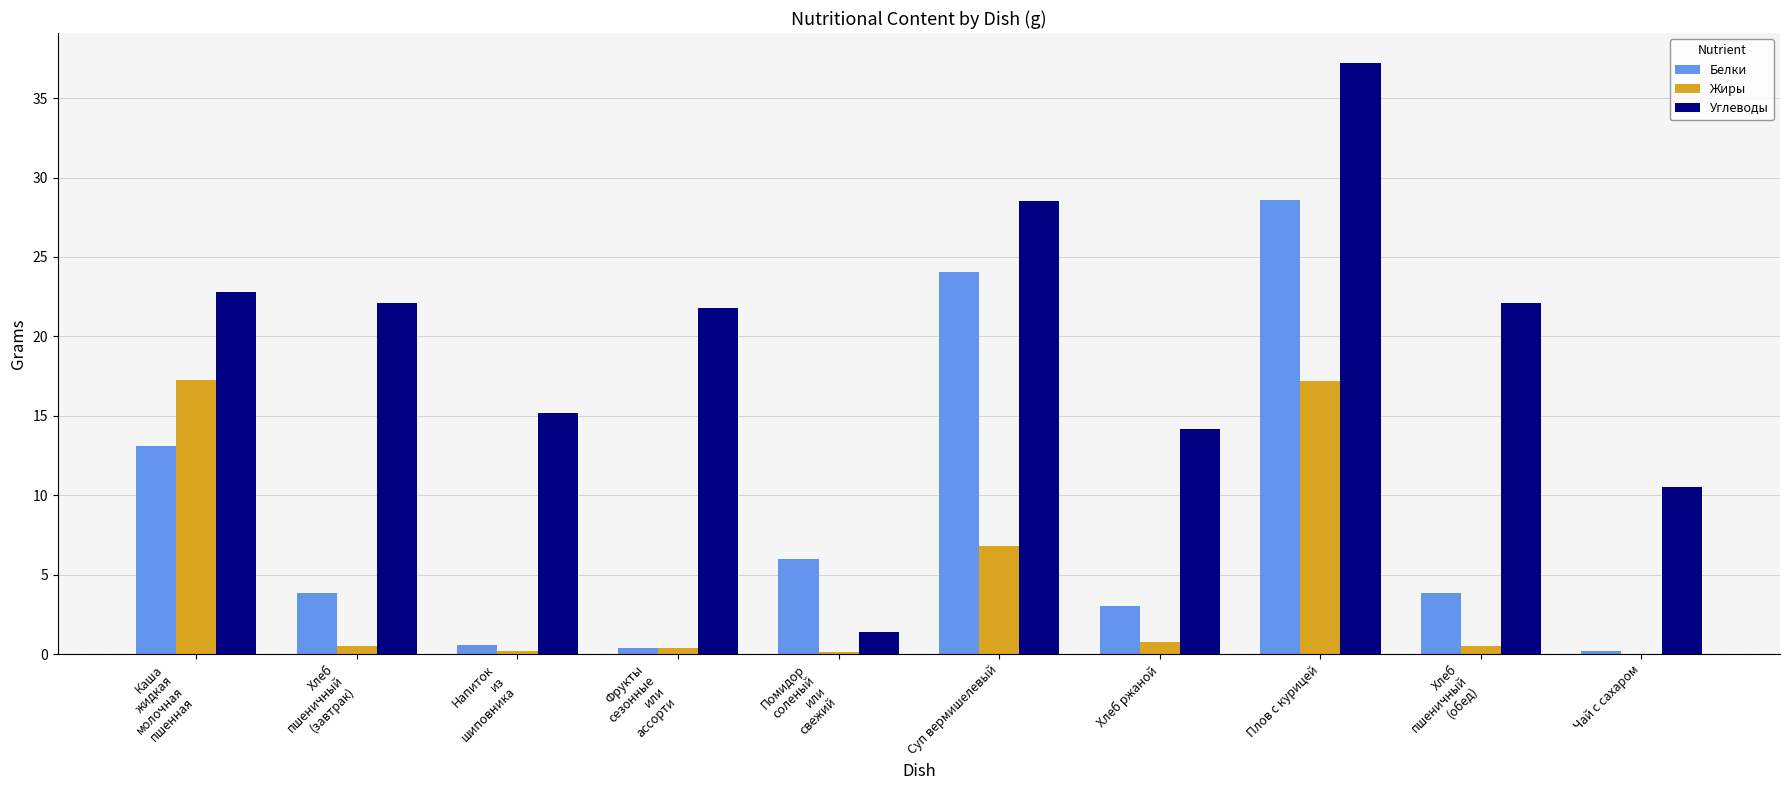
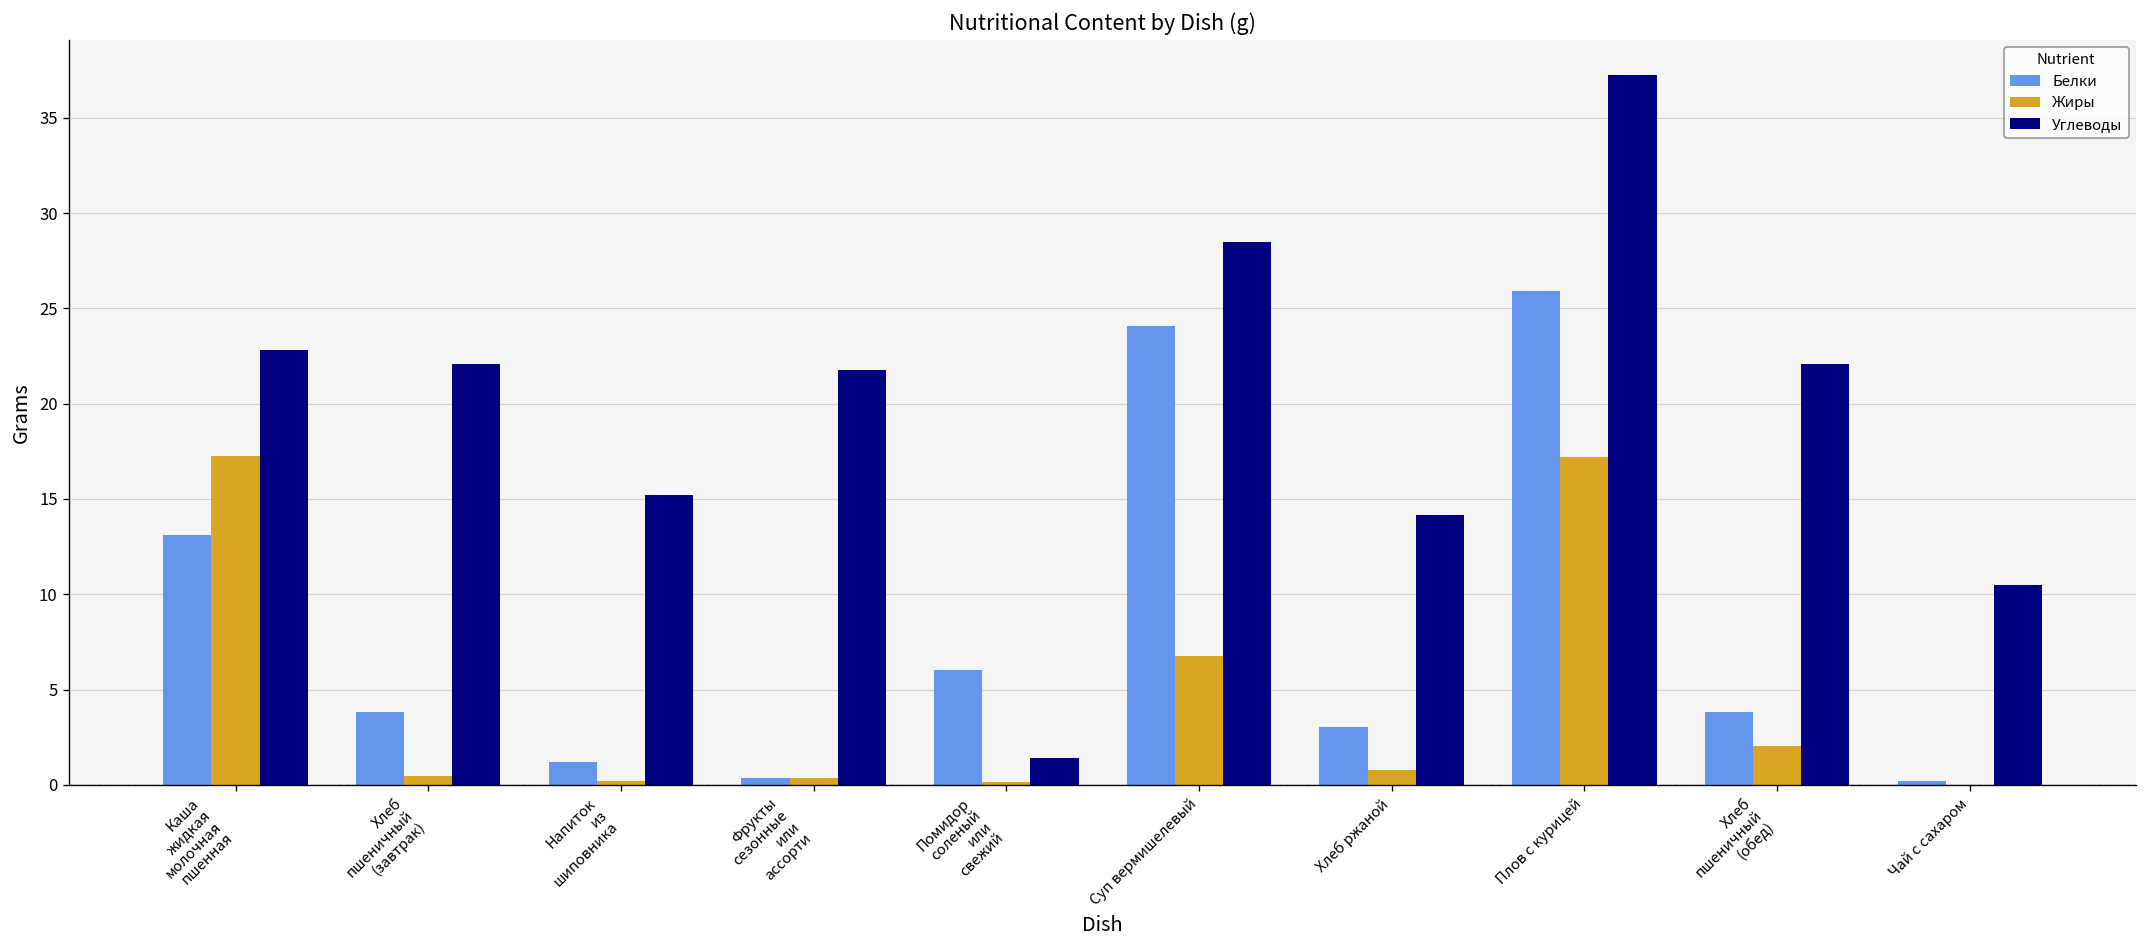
  {
    "Белки": {
      "Каша жидкая молочная пшенная": 13.1,
      "Хлеб пшеничный (завтрак)": 3.8,
-     "Напиток из шиповника": 0.6,
+     "Напиток из шиповника": 1.2,
      "Фрукты сезонные или ассорти": 0.4,
      "Помидор соленый или свежий": 6.0,
      "Суп вермишелевый": 24.1,
      "Хлеб ржаной": 3.0,
-     "Плов с курицей": 28.6,
+     "Плов с курицей": 25.9,
      "Хлеб пшеничный (обед)": 3.8,
      "Чай с сахаром": 0.2
    },
    "Жиры": {
      "Каша жидкая молочная пшенная": 17.3,
      "Хлеб пшеничный (завтрак)": 0.5,
      "Напиток из шиповника": 0.2,
      "Фрукты сезонные или ассорти": 0.4,
      "Суп вермишелевый": 6.8,
      "Хлеб ржаной": 0.8,
      "Плов с курицей": 17.2,
-     "Хлеб пшеничный (обед)": 0.5,
+     "Хлеб пшеничный (обед)": 2.1,
      "Чай с сахаром": 0.0
    },
    "Углеводы": {
      "Каша жидкая молочная пшенная": 22.8,
      "Хлеб пшеничный (завтрак)": 22.1,
      "Напиток из шиповника": 15.2,
      "Фрукты сезонные или ассорти": 21.8,
      "Помидор соленый или свежий": 1.4,
      "Суп вермишелевый": 28.5,
      "Хлеб ржаной": 14.2,
      "Плов с курицей": 37.2,
      "Хлеб пшеничный (обед)": 22.1,
      "Чай с сахаром": 10.5
    }
  }
